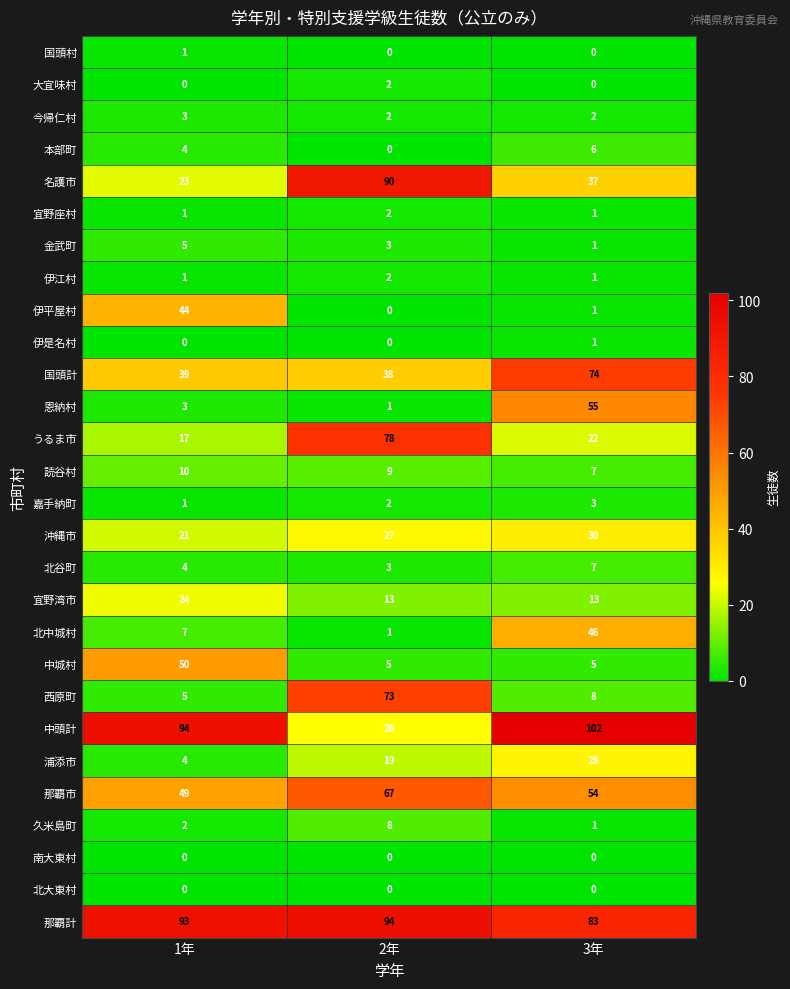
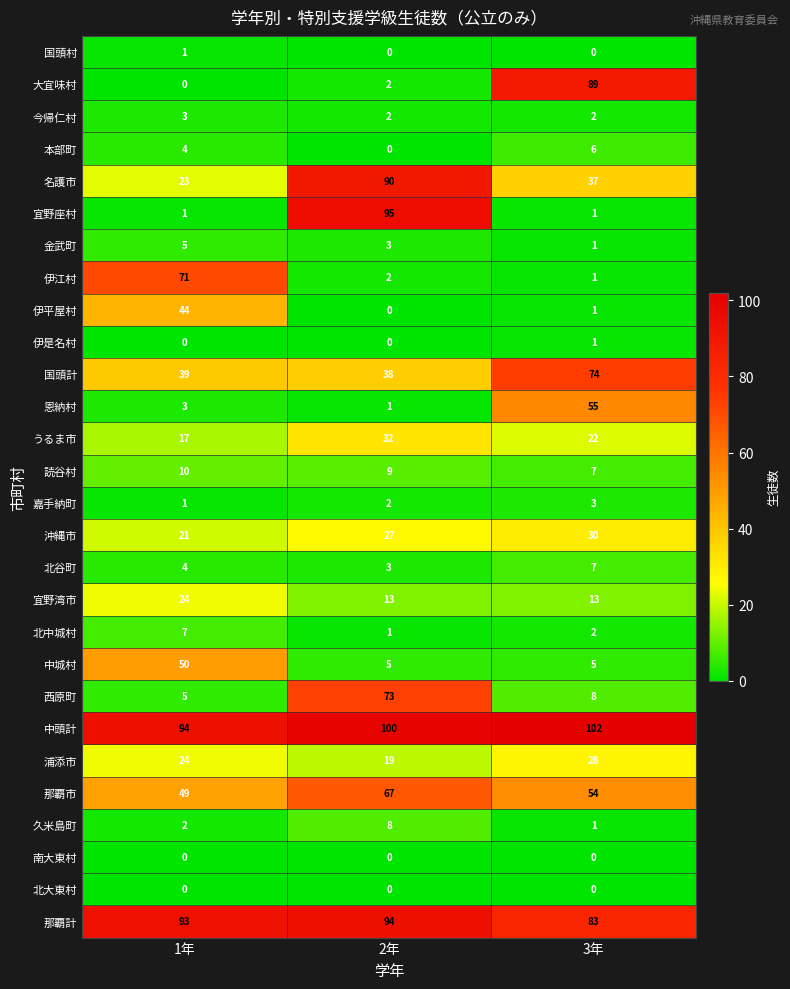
  {
    "国頭村": {
      "1年": 1,
      "2年": 0,
      "3年": 0
    },
    "大宜味村": {
      "1年": 0,
      "2年": 2,
-     "3年": 0
+     "3年": 89
    },
    "今帰仁村": {
      "1年": 3,
      "2年": 2,
      "3年": 2
    },
    "本部町": {
      "1年": 4,
      "2年": 0,
      "3年": 6
    },
    "名護市": {
      "1年": 23,
      "2年": 90,
      "3年": 37
    },
    "宜野座村": {
      "1年": 1,
-     "2年": 2,
+     "2年": 95,
      "3年": 1
    },
    "金武町": {
      "1年": 5,
      "2年": 3,
      "3年": 1
    },
    "伊江村": {
-     "1年": 1,
+     "1年": 71,
      "2年": 2,
      "3年": 1
    },
    "伊平屋村": {
      "1年": 44,
      "2年": 0,
      "3年": 1
    },
    "伊是名村": {
      "1年": 0,
      "2年": 0,
      "3年": 1
    },
    "国頭計": {
      "1年": 39,
      "2年": 38,
      "3年": 74
    },
    "恩納村": {
      "1年": 3,
      "2年": 1,
      "3年": 55
    },
    "うるま市": {
      "1年": 17,
-     "2年": 78,
+     "2年": 32,
      "3年": 22
    },
    "読谷村": {
      "1年": 10,
      "2年": 9,
      "3年": 7
    },
    "嘉手納町": {
      "1年": 1,
      "2年": 2,
      "3年": 3
    },
    "沖縄市": {
      "1年": 21,
      "2年": 27,
      "3年": 30
    },
    "北谷町": {
      "1年": 4,
      "2年": 3,
      "3年": 7
    },
    "宜野湾市": {
      "1年": 24,
      "2年": 13,
      "3年": 13
    },
    "北中城村": {
      "1年": 7,
      "2年": 1,
-     "3年": 46
+     "3年": 2
    },
    "中城村": {
      "1年": 50,
      "2年": 5,
      "3年": 5
    },
    "西原町": {
      "1年": 5,
      "2年": 73,
      "3年": 8
    },
    "中頭計": {
      "1年": 94,
-     "2年": 26,
+     "2年": 100,
      "3年": 102
    },
    "浦添市": {
-     "1年": 4,
+     "1年": 24,
      "2年": 19,
      "3年": 28
    },
    "那覇市": {
      "1年": 49,
      "2年": 67,
      "3年": 54
    },
    "久米島町": {
      "1年": 2,
      "2年": 8,
      "3年": 1
    },
    "南大東村": {
      "1年": 0,
      "2年": 0,
      "3年": 0
    },
    "北大東村": {
      "1年": 0,
      "2年": 0,
      "3年": 0
    },
    "那覇計": {
      "1年": 93,
      "2年": 94,
      "3年": 83
    }
  }
